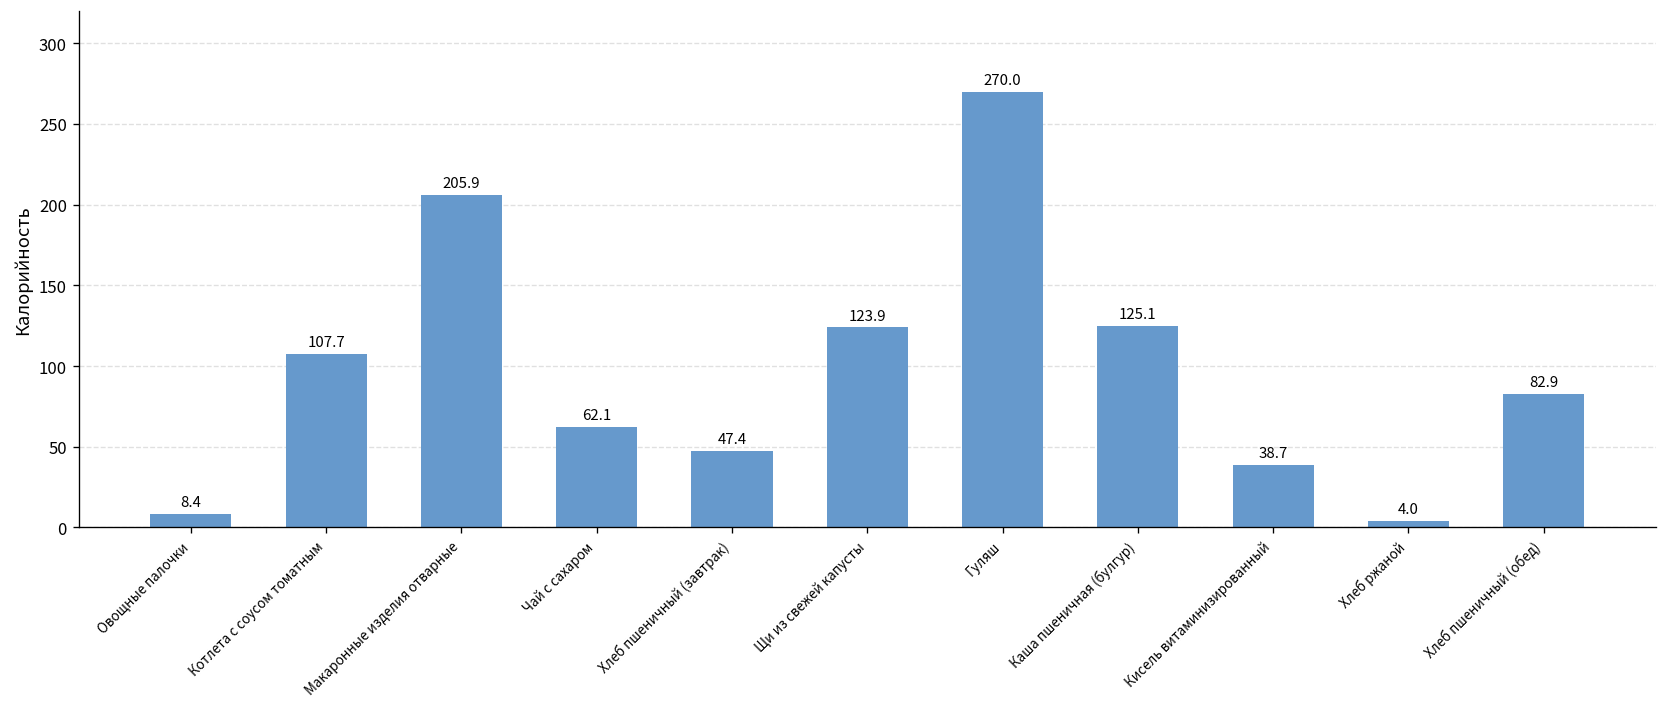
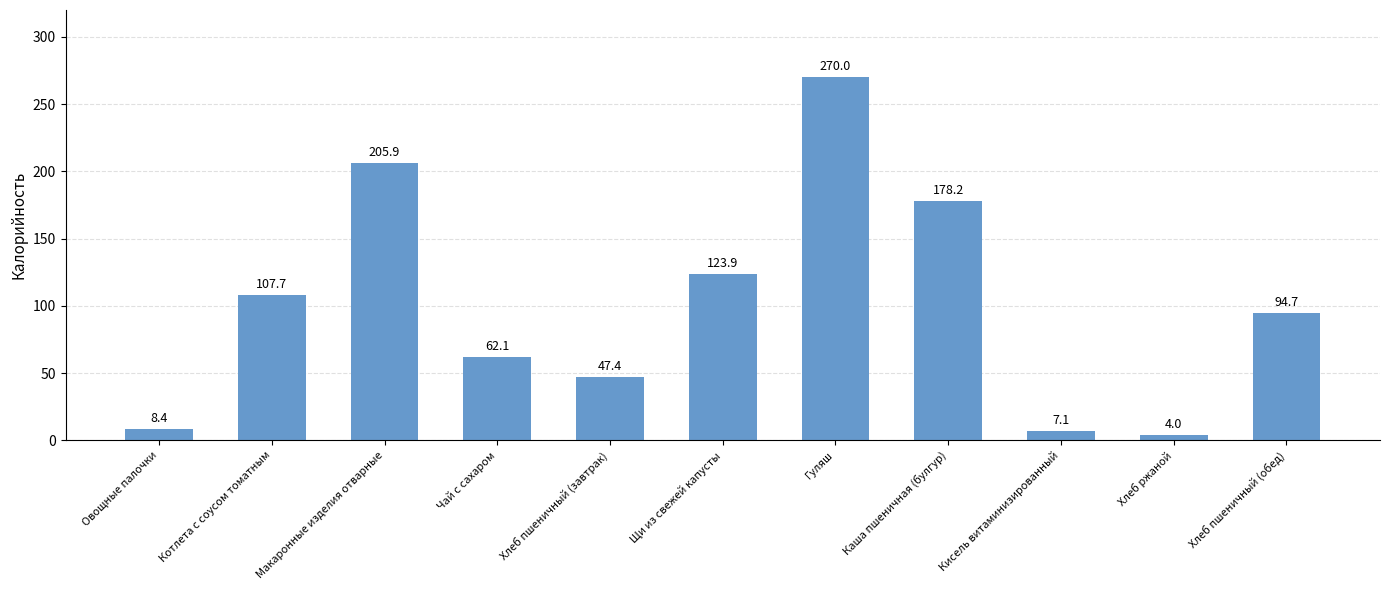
  {
    "Овощные палочки": 8.4,
    "Котлета с соусом томатным": 107.7,
    "Макаронные изделия отварные": 205.9,
    "Чай с сахаром": 62.1,
    "Хлеб пшеничный (завтрак)": 47.4,
    "Щи из свежей капусты": 123.9,
    "Гуляш": 270.0,
-   "Каша пшеничная (булгур)": 125.1,
-   "Кисель витаминизированный": 38.7,
+   "Каша пшеничная (булгур)": 178.2,
+   "Кисель витаминизированный": 7.1,
    "Хлеб ржаной": 4.0,
-   "Хлеб пшеничный (обед)": 82.9
+   "Хлеб пшеничный (обед)": 94.7
  }
